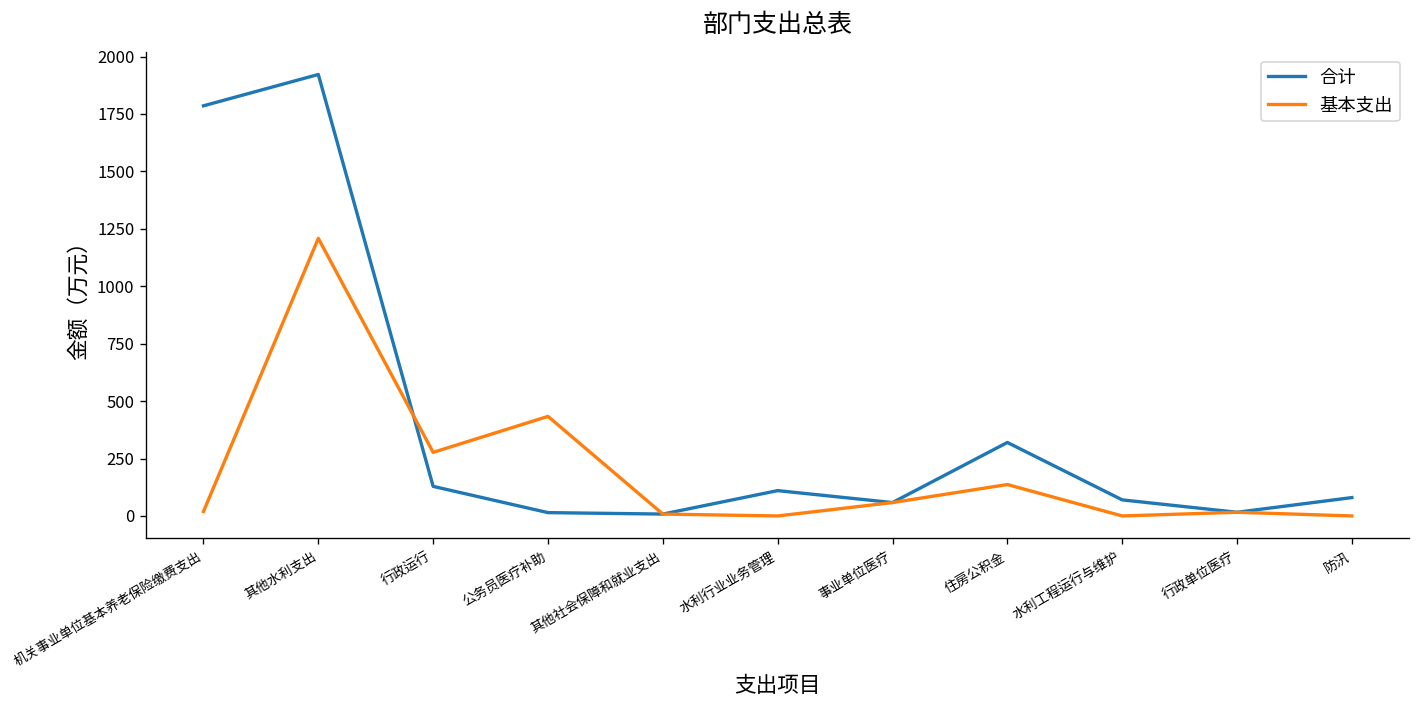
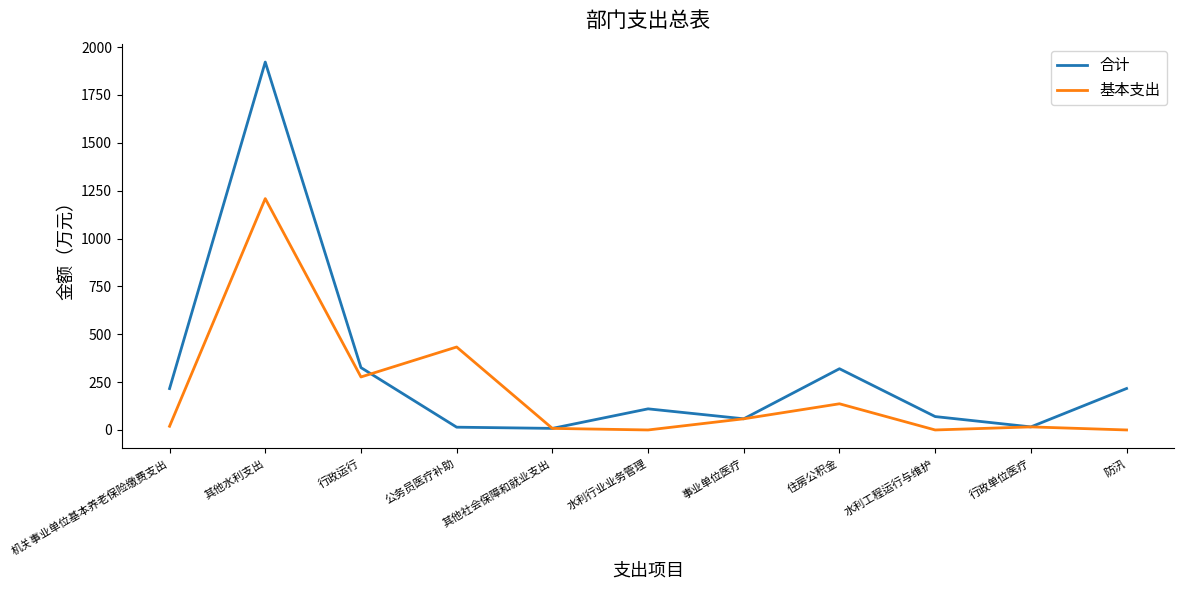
  {
    "合计": {
-     "机关事业单位基本养老保险缴费支出": 1790,
+     "机关事业单位基本养老保险缴费支出": 220,
      "其他水利支出": 1920,
-     "行政运行": 130,
+     "行政运行": 330,
      "公务员医疗补助": 10,
      "水利行业业务管理": 110,
      "住房公积金": 320,
      "水利工程运行与维护": 70,
-     "防汛": 80
+     "防汛": 220
    },
    "基本支出": {
      "机关事业单位基本养老保险缴费支出": 20,
      "其他水利支出": 1210,
      "行政运行": 280,
      "公务员医疗补助": 430,
      "水利行业业务管理": 0,
      "住房公积金": 140,
      "水利工程运行与维护": 0,
      "防汛": 0
    }
  }
